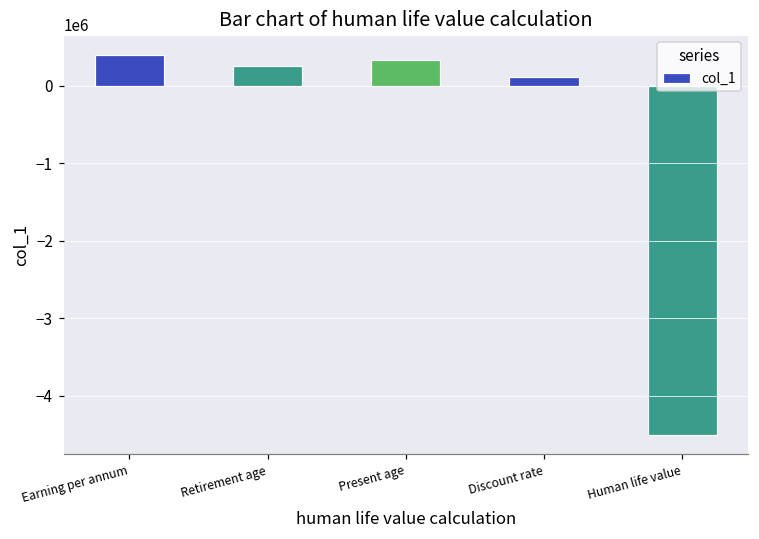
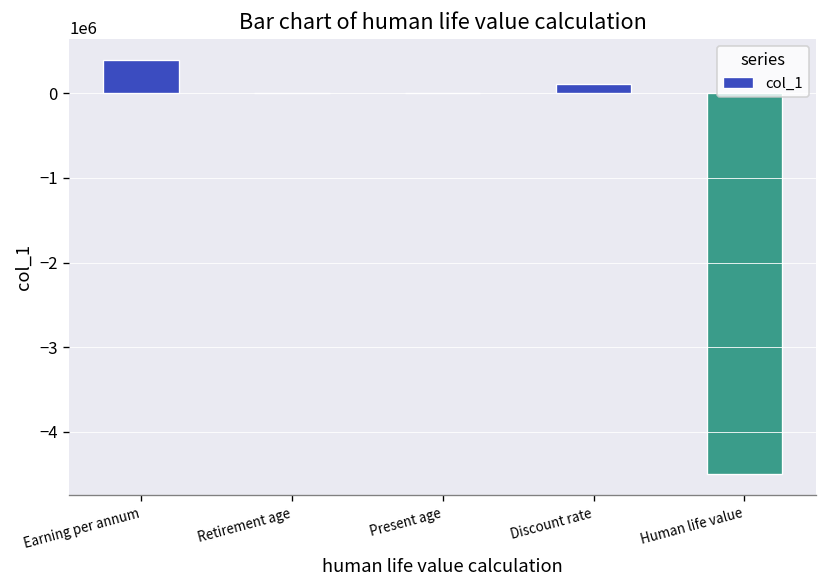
  {
    "Earning per annum": 400000,
-   "Retirement age": 300000,
-   "Present age": 300000,
+   "Retirement age": 0,
+   "Present age": 0,
    "Discount rate": 100000,
    "Human life value": -4500000
  }
